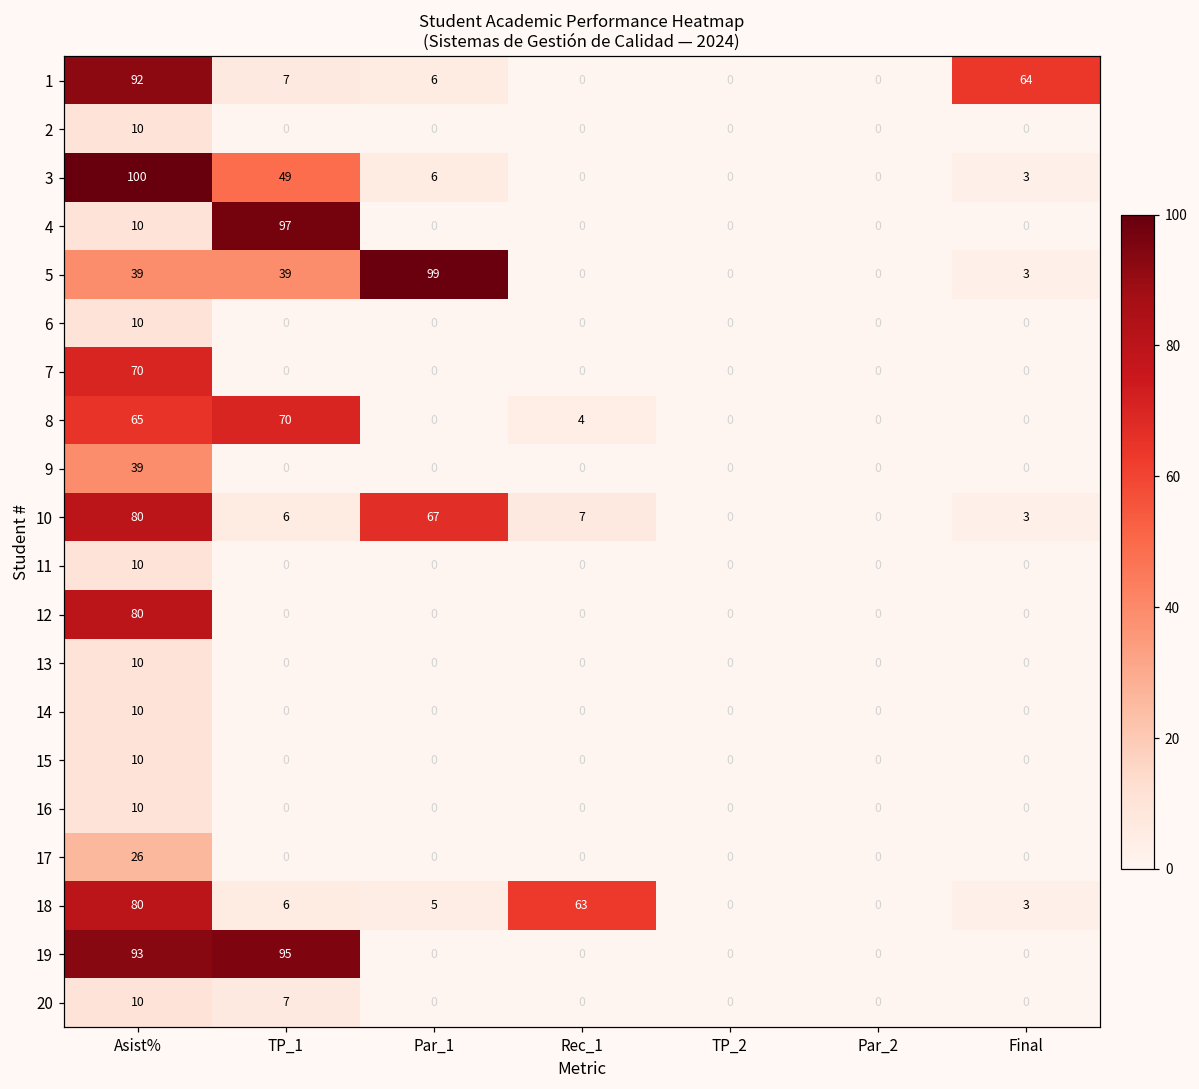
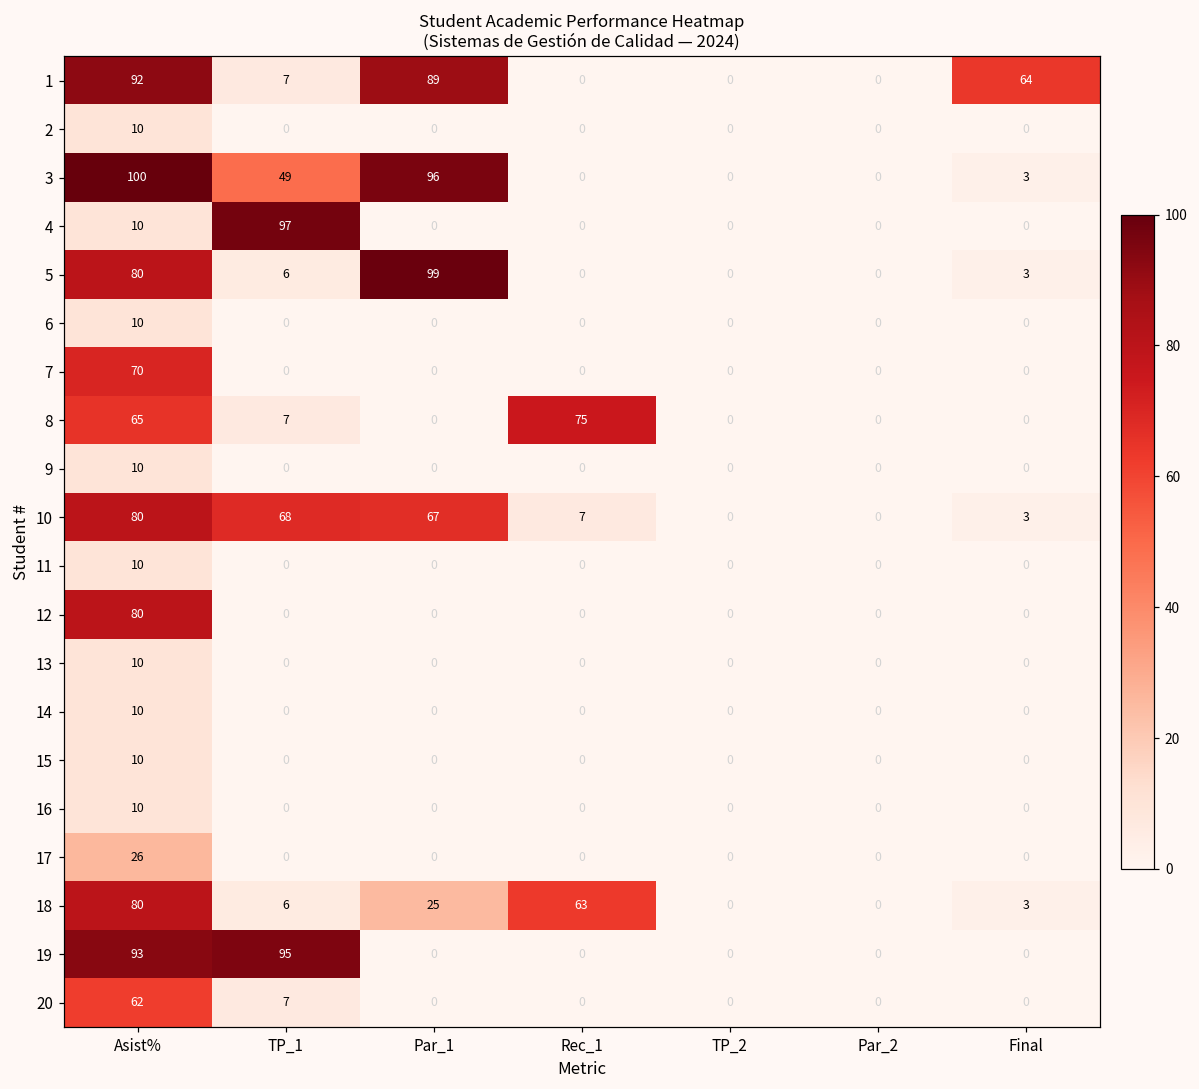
  {
    "1": {
      "Asist%": 92,
      "TP_1": 7,
-     "Par_1": 6,
+     "Par_1": 89,
      "Final": 64
    },
    "2": {
      "Asist%": 10
    },
    "3": {
      "Asist%": 100,
      "TP_1": 49,
-     "Par_1": 6,
+     "Par_1": 96,
      "Final": 3
    },
    "4": {
      "Asist%": 10,
      "TP_1": 97
    },
    "5": {
-     "Asist%": 39,
-     "TP_1": 39,
+     "Asist%": 80,
+     "TP_1": 6,
      "Par_1": 99,
      "Final": 3
    },
    "6": {
      "Asist%": 10
    },
    "7": {
      "Asist%": 70
    },
    "8": {
      "Asist%": 65,
-     "TP_1": 70,
-     "Rec_1": 4
+     "TP_1": 7,
+     "Rec_1": 75
    },
    "9": {
-     "Asist%": 39
+     "Asist%": 10
    },
    "10": {
      "Asist%": 80,
-     "TP_1": 6,
+     "TP_1": 68,
      "Par_1": 67,
      "Rec_1": 7,
      "Final": 3
    },
    "11": {
      "Asist%": 10
    },
    "12": {
      "Asist%": 80
    },
    "13": {
      "Asist%": 10
    },
    "14": {
      "Asist%": 10
    },
    "15": {
      "Asist%": 10
    },
    "16": {
      "Asist%": 10
    },
    "17": {
      "Asist%": 26
    },
    "18": {
      "Asist%": 80,
      "TP_1": 6,
-     "Par_1": 5,
+     "Par_1": 25,
      "Rec_1": 63,
      "Final": 3
    },
    "19": {
      "Asist%": 93,
      "TP_1": 95
    },
    "20": {
-     "Asist%": 10,
+     "Asist%": 62,
      "TP_1": 7
    }
  }
